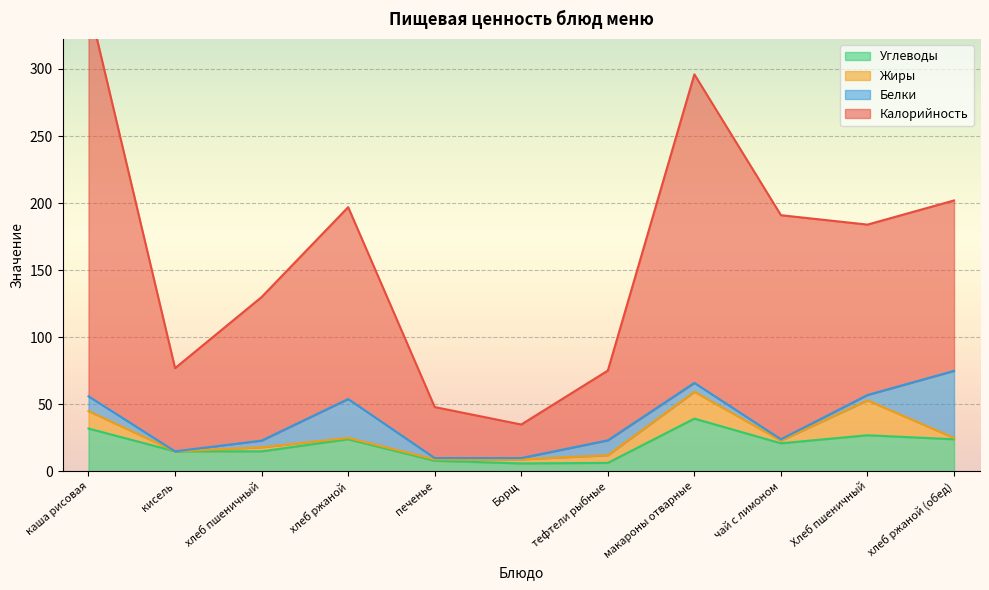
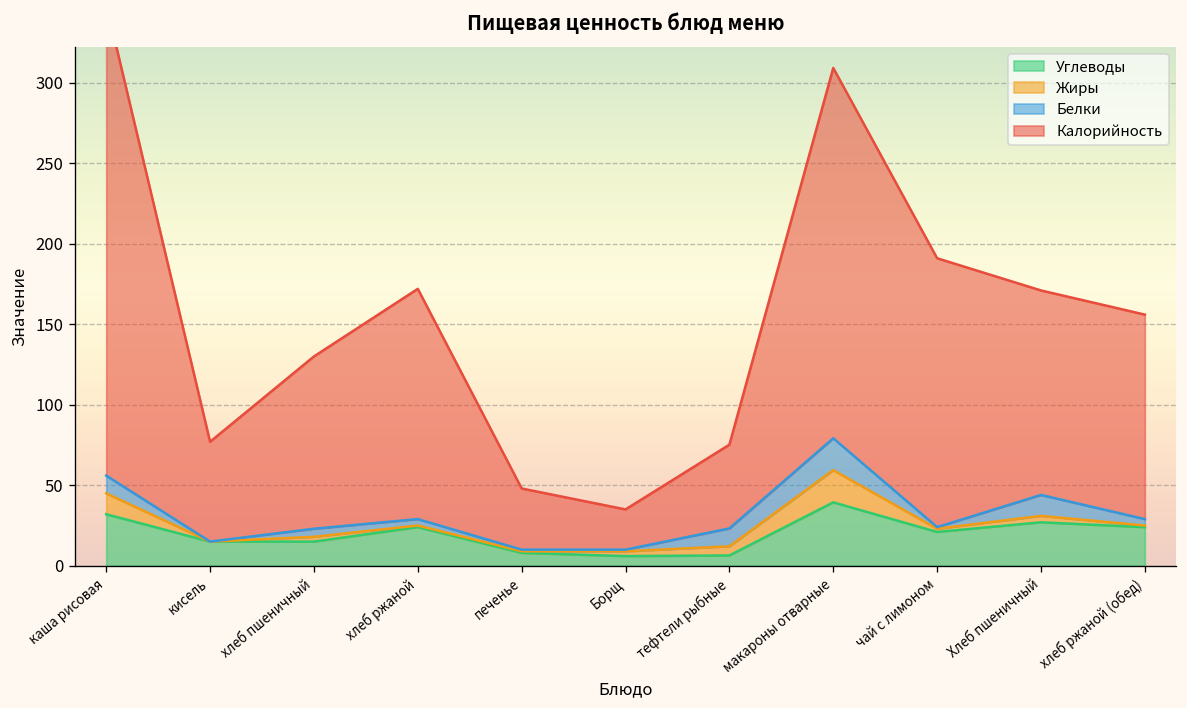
  {
    "Углеводы": {
      "каша рисовая": 32,
      "хлеб пшеничный": 15,
      "Борщ": 6,
      "тефтели рыбные": 6,
      "макароны отварные": 39,
      "чай с лимоном": 21,
      "Хлеб пшеничный": 27
    },
    "Жиры": {
      "каша рисовая": 13,
      "хлеб пшеничный": 3,
      "тефтели рыбные": 6,
      "макароны отварные": 20,
-     "Хлеб пшеничный": 26
+     "Хлеб пшеничный": 4
    },
    "Белки": {
      "каша рисовая": 11,
      "хлеб пшеничный": 5,
-     "хлеб ржаной": 29,
+     "хлеб ржаной": 4,
      "тефтели рыбные": 11,
-     "макароны отварные": 7,
-     "Хлеб пшеничный": 4,
-     "хлеб ржаной (обед)": 50
+     "макароны отварные": 20,
+     "Хлеб пшеничный": 13,
+     "хлеб ржаной (обед)": 4
    },
    "Калорийность": {
      "кисель": 62,
      "хлеб пшеничный": 107,
      "хлеб ржаной": 143,
      "печенье": 38,
      "Борщ": 25,
      "тефтели рыбные": 52,
      "макароны отварные": 230,
      "чай с лимоном": 167,
      "Хлеб пшеничный": 127,
      "хлеб ржаной (обед)": 127
    }
  }
